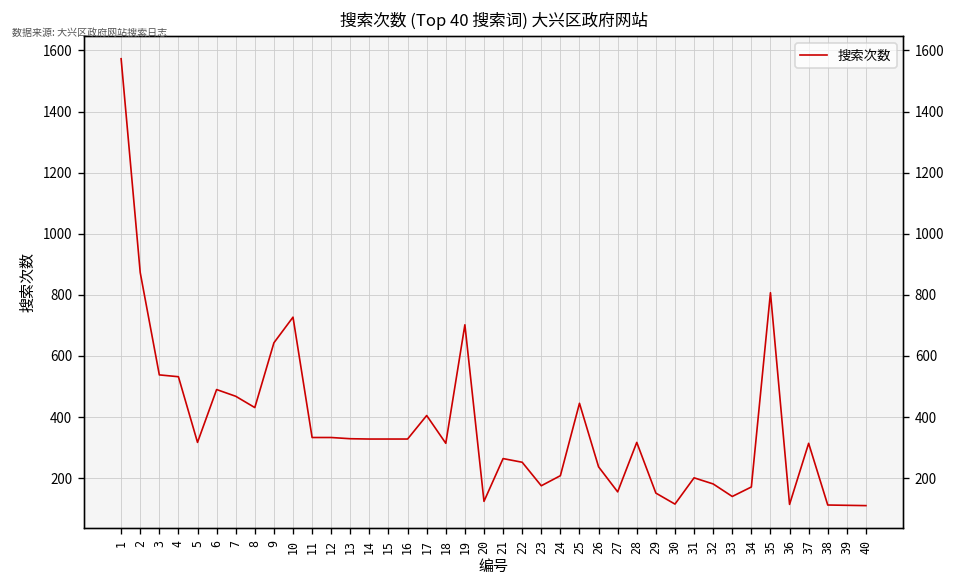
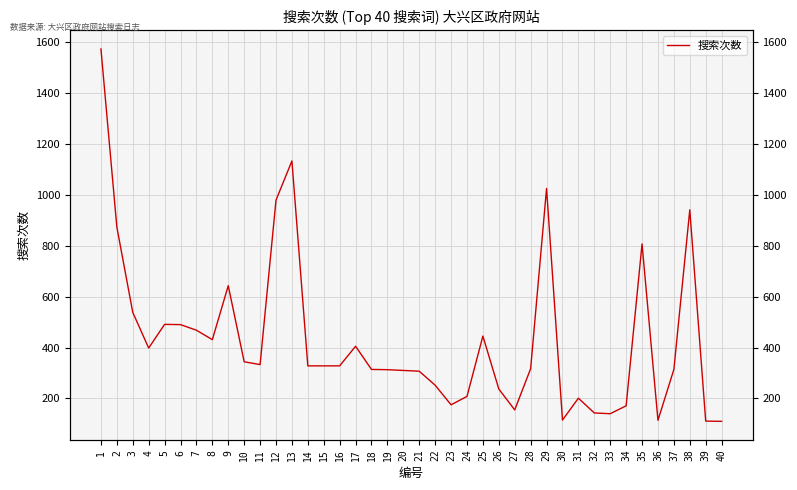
  {
    "1": 1570,
    "2": 870,
    "3": 540,
-   "4": 530,
-   "5": 320,
+   "4": 400,
+   "5": 490,
    "6": 490,
    "7": 470,
    "8": 430,
    "9": 640,
-   "10": 730,
+   "10": 340,
    "11": 330,
-   "12": 330,
-   "13": 330,
+   "12": 980,
+   "13": 1130,
    "14": 330,
    "15": 330,
    "16": 330,
    "17": 410,
    "18": 310,
-   "19": 700,
-   "20": 120,
-   "21": 260,
+   "19": 310,
+   "20": 310,
+   "21": 310,
    "22": 250,
    "23": 180,
    "24": 210,
    "25": 450,
    "26": 240,
    "27": 160,
    "28": 320,
-   "29": 150,
+   "29": 1030,
    "30": 120,
    "31": 200,
-   "32": 180,
+   "32": 140,
    "33": 140,
    "34": 170,
    "35": 810,
    "36": 110,
    "37": 310,
-   "38": 110,
+   "38": 940,
    "39": 110,
    "40": 110
  }
